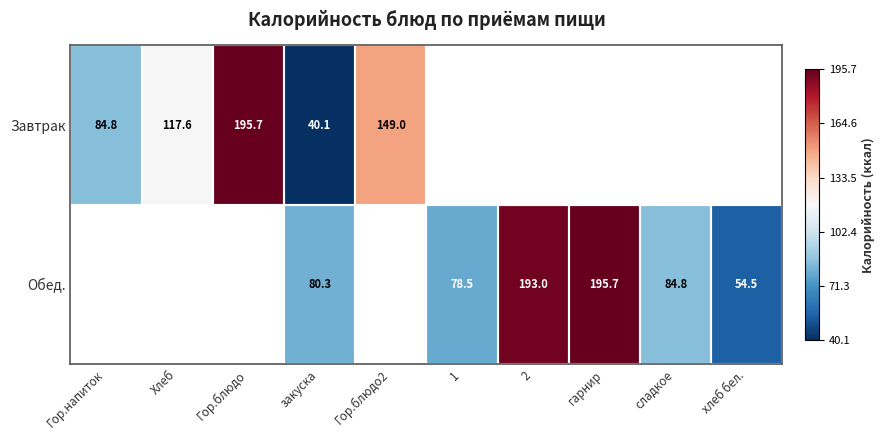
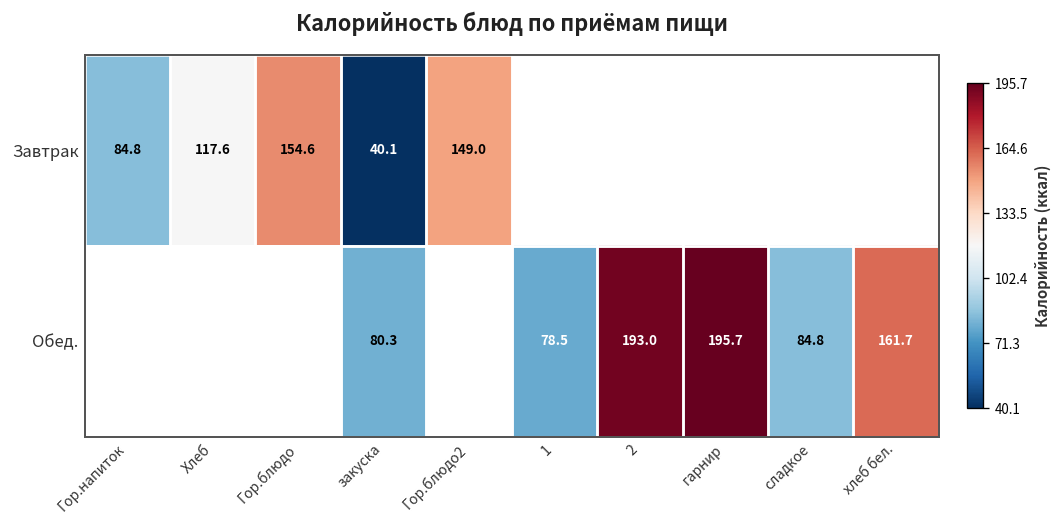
  {
    "Завтрак": {
      "Гор.напиток": 84.8,
      "Хлеб": 117.6,
-     "Гор.блюдо": 195.7,
+     "Гор.блюдо": 154.6,
      "закуска": 40.1,
      "Гор.блюдо2": 149.0
    },
    "Обед.": {
      "закуска": 80.3,
      "1": 78.5,
      "2": 193.0,
      "гарнир": 195.7,
      "сладкое": 84.8,
-     "хлеб бел.": 54.5
+     "хлеб бел.": 161.7
    }
  }
